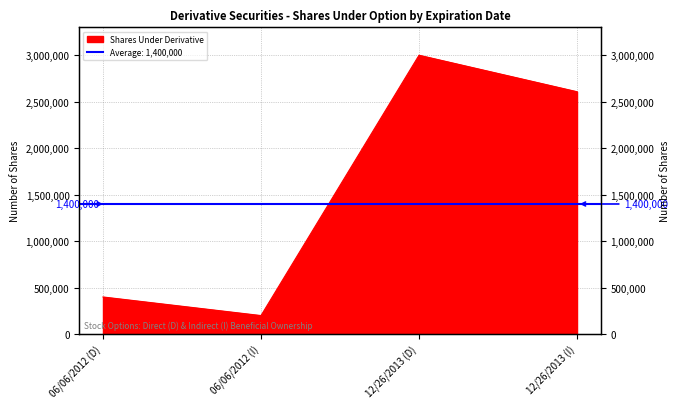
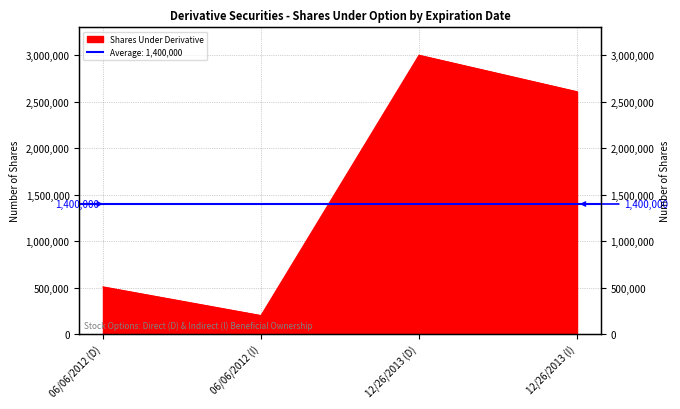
  {
-   "06/06/2012 (D)": "400,000",
+   "06/06/2012 (D)": "500,000",
    "06/06/2012 (I)": "200,000",
    "12/26/2013 (D)": "3,000,000",
    "12/26/2013 (I)": "2,600,000"
  }
